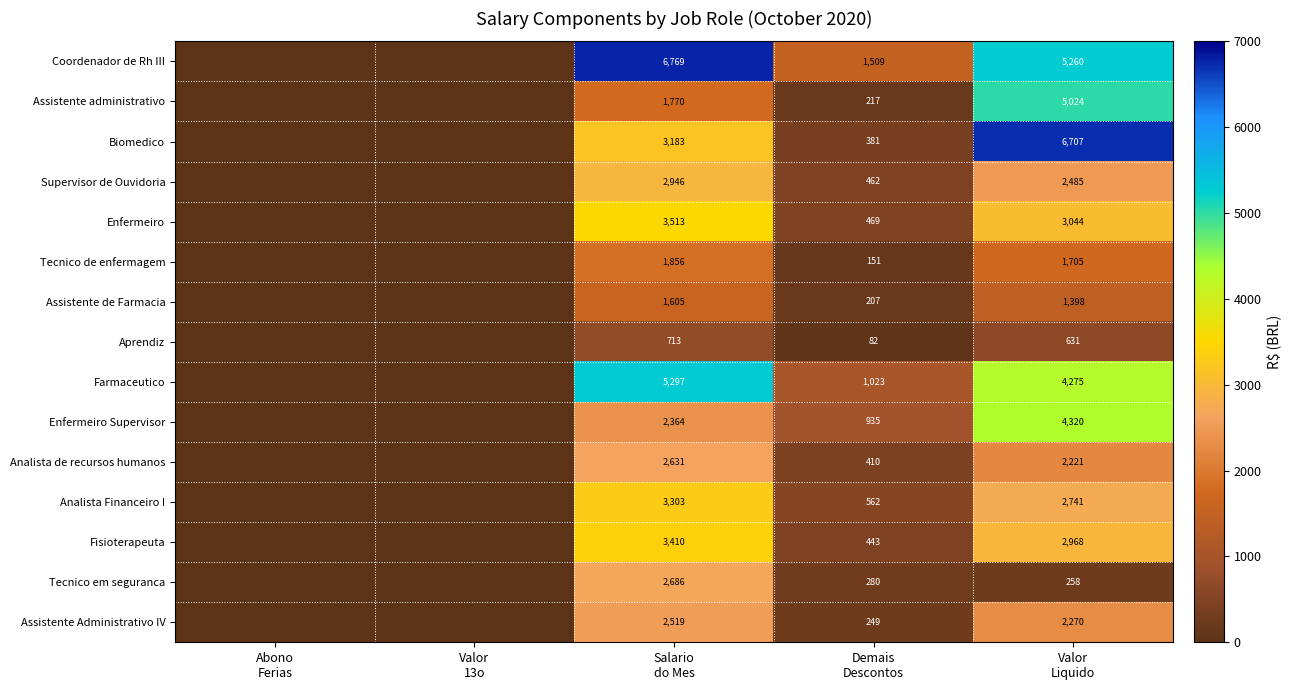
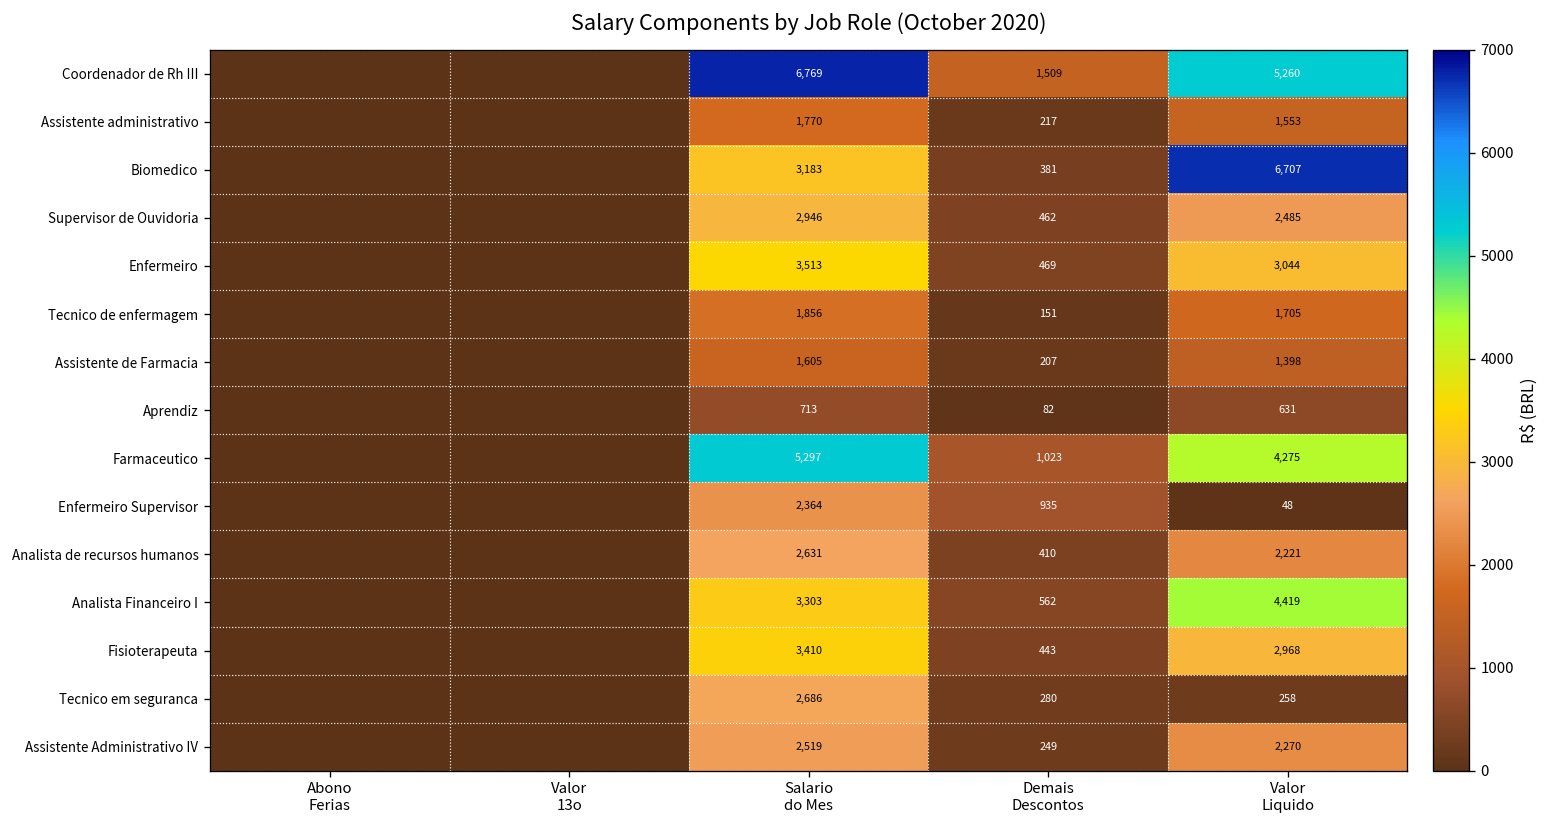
  {
    "Coordenador de Rh III": {
      "Salario do Mes": "6,769",
      "Demais Descontos": "1,509",
      "Valor Liquido": "5,260"
    },
    "Assistente administrativo": {
      "Salario do Mes": "1,770",
      "Demais Descontos": "217",
-     "Valor Liquido": "5,024"
+     "Valor Liquido": "1,553"
    },
    "Biomedico": {
      "Salario do Mes": "3,183",
      "Demais Descontos": "381",
      "Valor Liquido": "6,707"
    },
    "Supervisor de Ouvidoria": {
      "Salario do Mes": "2,946",
      "Demais Descontos": "462",
      "Valor Liquido": "2,485"
    },
    "Enfermeiro": {
      "Salario do Mes": "3,513",
      "Demais Descontos": "469",
      "Valor Liquido": "3,044"
    },
    "Tecnico de enfermagem": {
      "Salario do Mes": "1,856",
      "Demais Descontos": "151",
      "Valor Liquido": "1,705"
    },
    "Assistente de Farmacia": {
      "Salario do Mes": "1,605",
      "Demais Descontos": "207",
      "Valor Liquido": "1,398"
    },
    "Aprendiz": {
      "Salario do Mes": "713",
      "Demais Descontos": "82",
      "Valor Liquido": "631"
    },
    "Farmaceutico": {
      "Salario do Mes": "5,297",
      "Demais Descontos": "1,023",
      "Valor Liquido": "4,275"
    },
    "Enfermeiro Supervisor": {
      "Salario do Mes": "2,364",
      "Demais Descontos": "935",
-     "Valor Liquido": "4,320"
+     "Valor Liquido": "48"
    },
    "Analista de recursos humanos": {
      "Salario do Mes": "2,631",
      "Demais Descontos": "410",
      "Valor Liquido": "2,221"
    },
    "Analista Financeiro I": {
      "Salario do Mes": "3,303",
      "Demais Descontos": "562",
-     "Valor Liquido": "2,741"
+     "Valor Liquido": "4,419"
    },
    "Fisioterapeuta": {
      "Salario do Mes": "3,410",
      "Demais Descontos": "443",
      "Valor Liquido": "2,968"
    },
    "Tecnico em seguranca": {
      "Salario do Mes": "2,686",
      "Demais Descontos": "280",
      "Valor Liquido": "258"
    },
    "Assistente Administrativo IV": {
      "Salario do Mes": "2,519",
      "Demais Descontos": "249",
      "Valor Liquido": "2,270"
    }
  }
